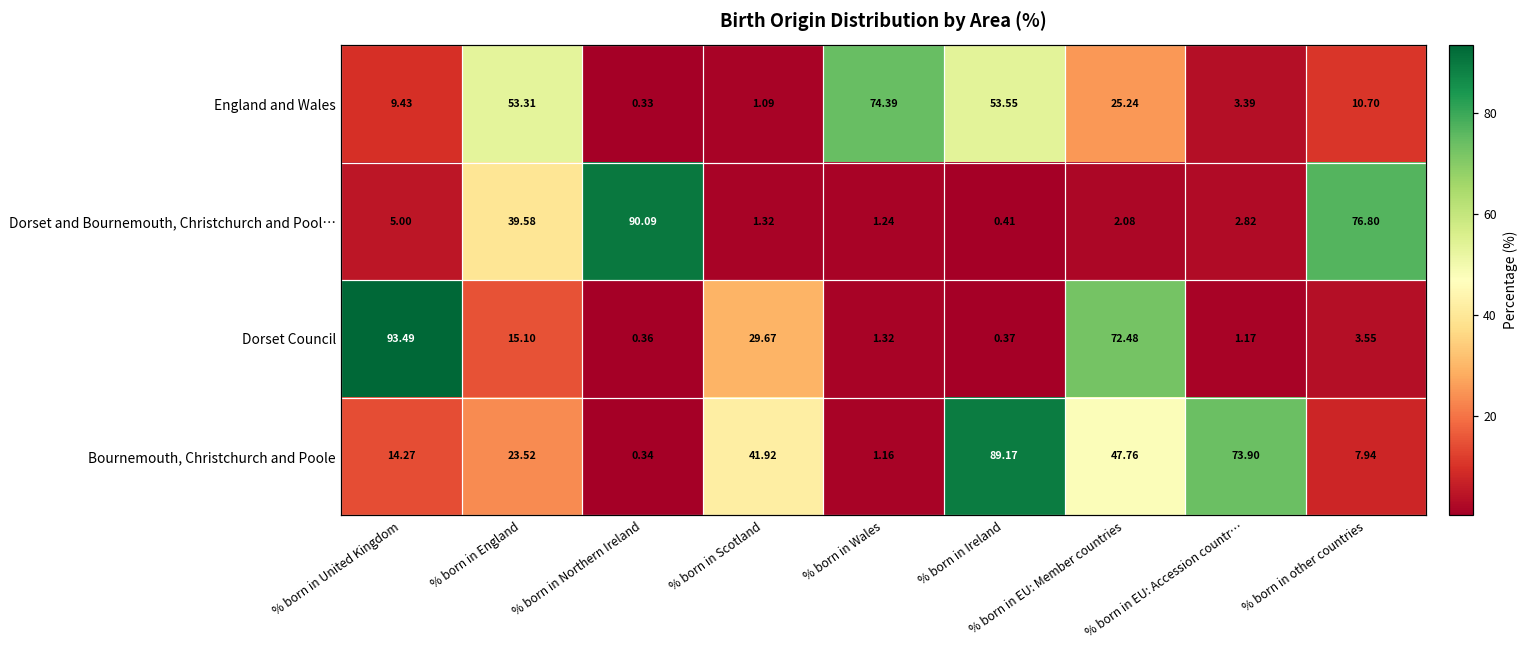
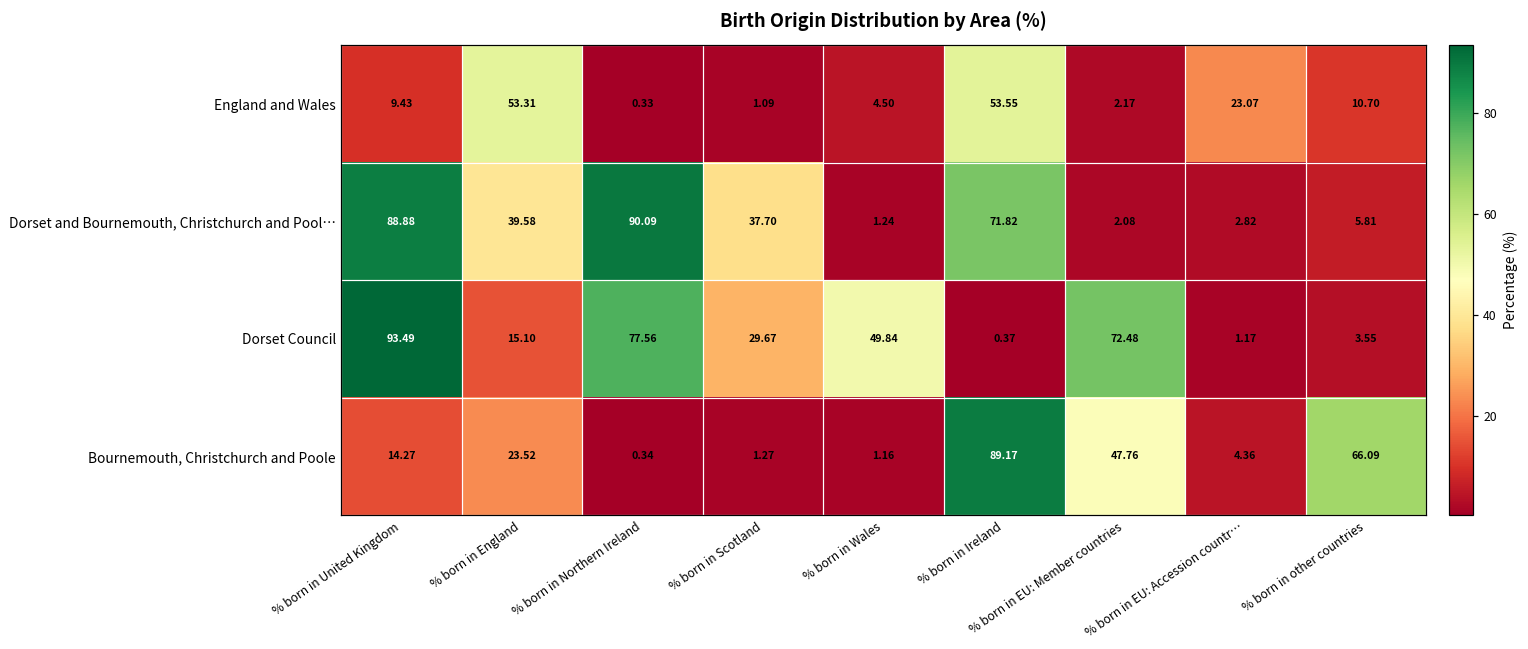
  {
    "England and Wales": {
      "% born in United Kingdom": 9.43,
      "% born in England": 53.31,
      "% born in Northern Ireland": 0.33,
      "% born in Scotland": 1.09,
-     "% born in Wales": 74.39,
+     "% born in Wales": 4.50,
      "% born in Ireland": 53.55,
-     "% born in EU: Member countries": 25.24,
-     "% born in EU: Accession countr…": 3.39,
+     "% born in EU: Member countries": 2.17,
+     "% born in EU: Accession countr…": 23.07,
      "% born in other countries": 10.70
    },
    "Dorset and Bournemouth, Christchurch and Pool…": {
-     "% born in United Kingdom": 5.00,
+     "% born in United Kingdom": 88.88,
      "% born in England": 39.58,
      "% born in Northern Ireland": 90.09,
-     "% born in Scotland": 1.32,
+     "% born in Scotland": 37.70,
      "% born in Wales": 1.24,
-     "% born in Ireland": 0.41,
+     "% born in Ireland": 71.82,
      "% born in EU: Member countries": 2.08,
      "% born in EU: Accession countr…": 2.82,
-     "% born in other countries": 76.80
+     "% born in other countries": 5.81
    },
    "Dorset Council": {
      "% born in United Kingdom": 93.49,
      "% born in England": 15.10,
-     "% born in Northern Ireland": 0.36,
+     "% born in Northern Ireland": 77.56,
      "% born in Scotland": 29.67,
-     "% born in Wales": 1.32,
+     "% born in Wales": 49.84,
      "% born in Ireland": 0.37,
      "% born in EU: Member countries": 72.48,
      "% born in EU: Accession countr…": 1.17,
      "% born in other countries": 3.55
    },
    "Bournemouth, Christchurch and Poole": {
      "% born in United Kingdom": 14.27,
      "% born in England": 23.52,
      "% born in Northern Ireland": 0.34,
-     "% born in Scotland": 41.92,
+     "% born in Scotland": 1.27,
      "% born in Wales": 1.16,
      "% born in Ireland": 89.17,
      "% born in EU: Member countries": 47.76,
-     "% born in EU: Accession countr…": 73.90,
-     "% born in other countries": 7.94
+     "% born in EU: Accession countr…": 4.36,
+     "% born in other countries": 66.09
    }
  }
